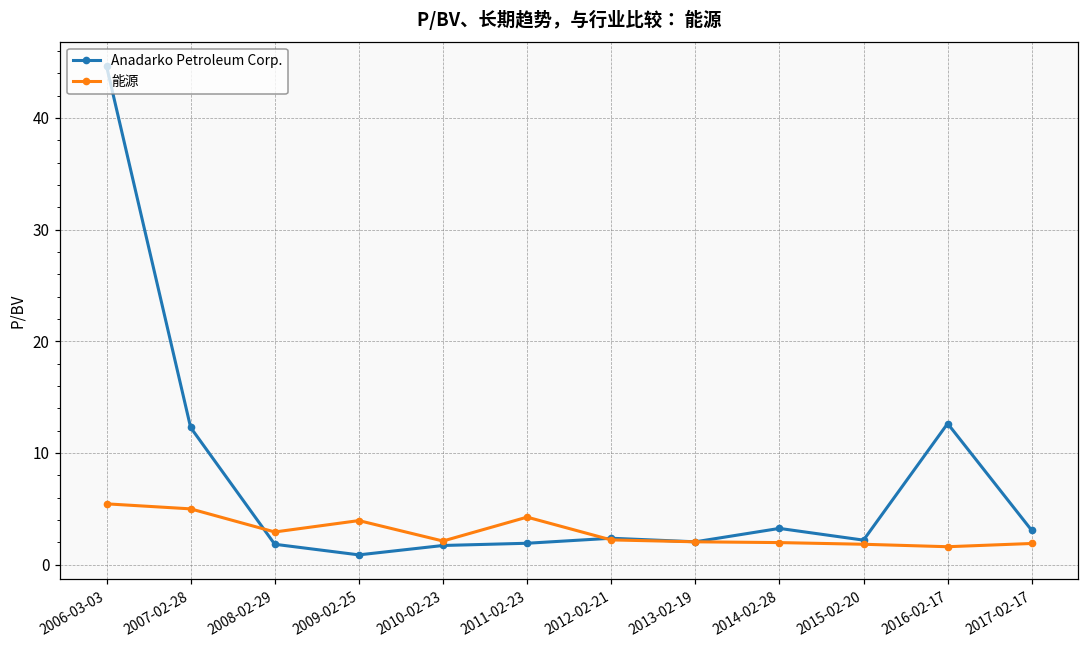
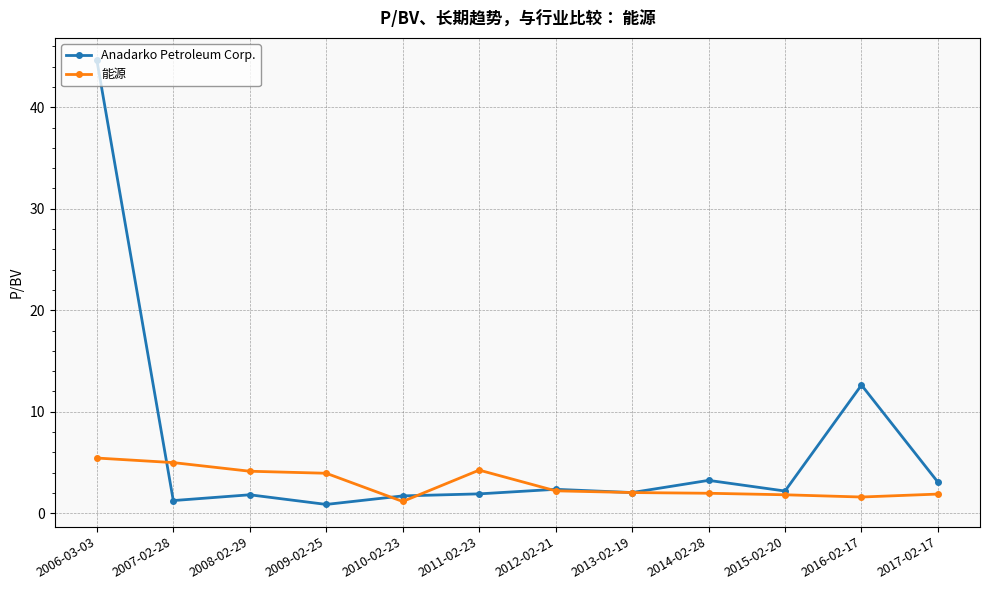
  {
    "Anadarko Petroleum Corp.": {
-     "2007-02-28": 12.3,
+     "2007-02-28": 1.3,
      "2008-02-29": 1.8,
      "2009-02-25": 0.9,
      "2010-02-23": 1.7,
      "2011-02-23": 1.9,
      "2014-02-28": 3.2,
      "2015-02-20": 2.2,
      "2016-02-17": 12.6,
      "2017-02-17": 3.1
    },
    "能源": {
      "2006-03-03": 5.4,
      "2007-02-28": 5.0,
-     "2008-02-29": 2.9,
+     "2008-02-29": 4.1,
      "2009-02-25": 3.9,
-     "2010-02-23": 2.1,
+     "2010-02-23": 1.2,
      "2011-02-23": 4.3,
      "2014-02-28": 2.0,
      "2015-02-20": 1.8,
      "2016-02-17": 1.6,
      "2017-02-17": 1.9
    }
  }
